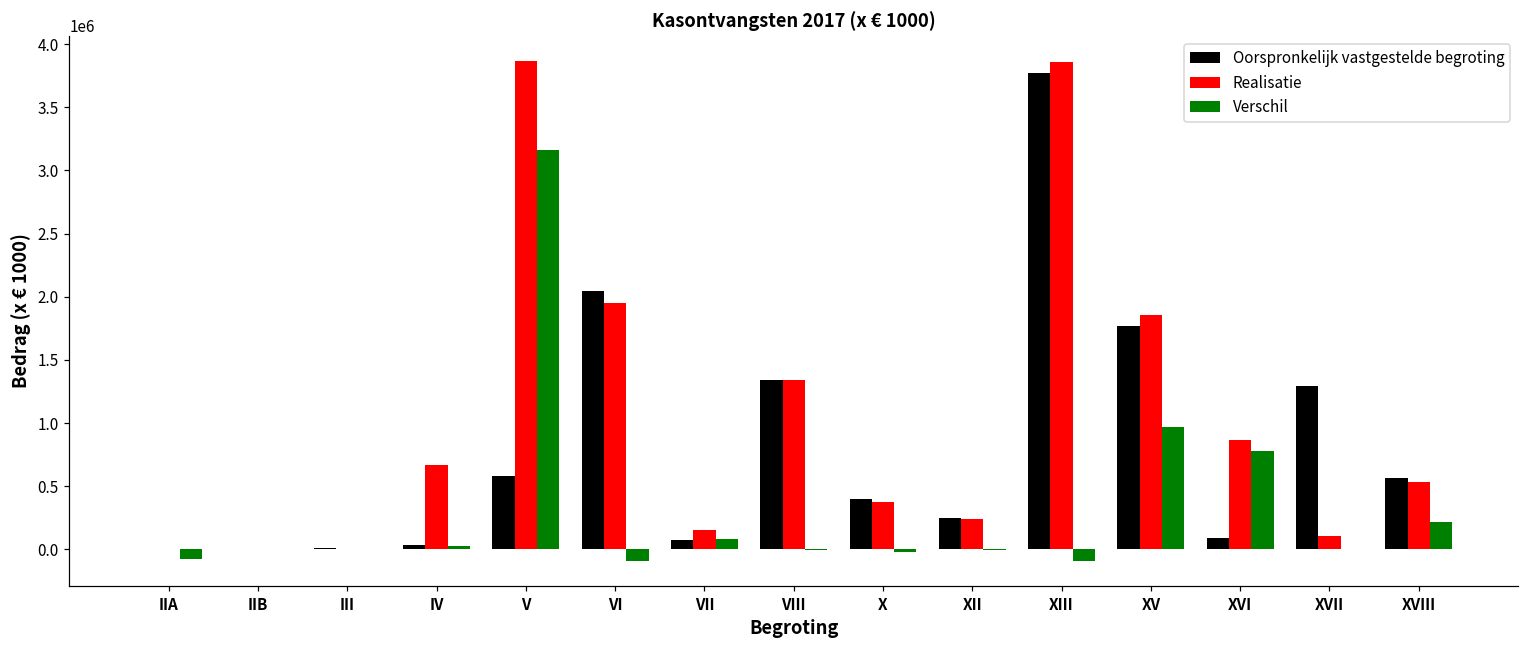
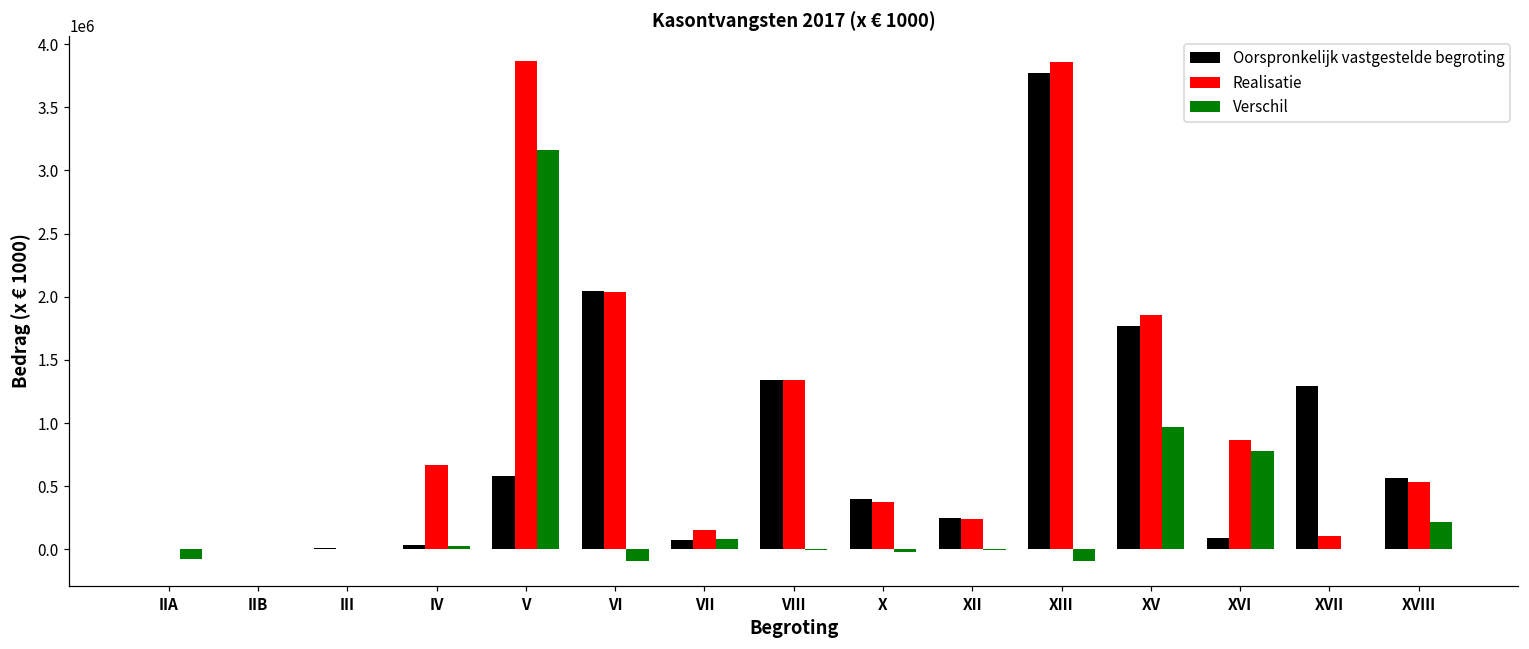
  {
    "Oorspronkelijk vastgestelde begroting": {
      "IV": 40000,
      "V": 580000,
      "VI": 2050000,
      "VII": 70000,
      "VIII": 1340000,
      "X": 400000,
      "XII": 250000,
      "XIII": 3770000,
      "XV": 1770000,
      "XVI": 90000,
      "XVII": 1300000,
      "XVIII": 560000
    },
    "Realisatie": {
      "IV": 670000,
      "V": 3870000,
-     "VI": 1950000,
+     "VI": 2040000,
      "VII": 150000,
      "VIII": 1340000,
      "X": 380000,
      "XII": 240000,
      "XIII": 3860000,
      "XV": 1860000,
      "XVI": 870000,
      "XVII": 110000,
      "XVIII": 530000
    },
    "Verschil": {
      "IIA": -70000,
      "IV": 20000,
      "V": 3160000,
      "VI": -90000,
      "VII": 80000,
      "X": -20000,
      "XIII": -90000,
      "XV": 970000,
      "XVI": 780000,
      "XVIII": 220000
    }
  }
